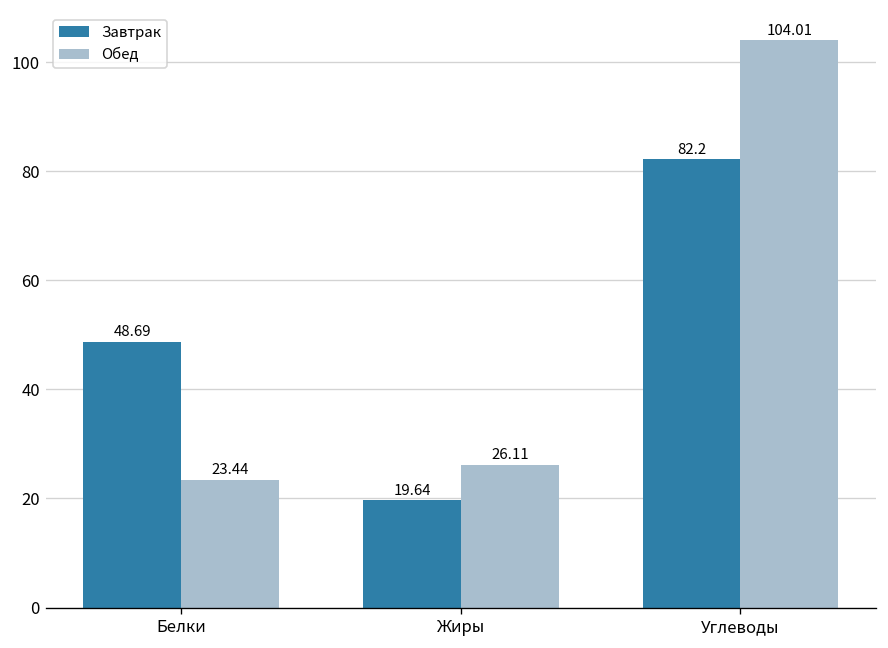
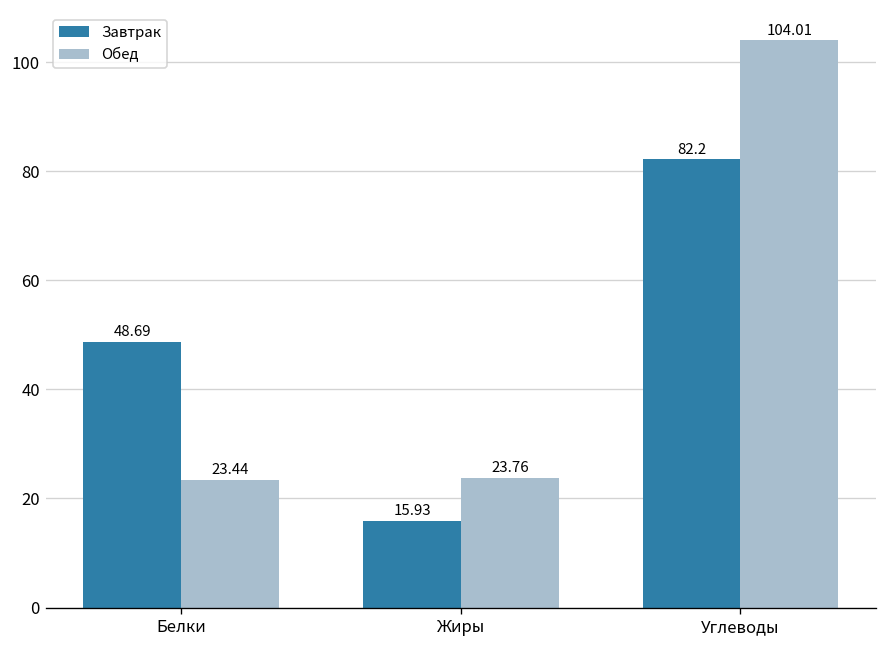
  {
    "Завтрак": {
      "Белки": 48.69,
-     "Жиры": 19.64,
+     "Жиры": 15.93,
      "Углеводы": 82.2
    },
    "Обед": {
      "Белки": 23.44,
-     "Жиры": 26.11,
+     "Жиры": 23.76,
      "Углеводы": 104.01
    }
  }
